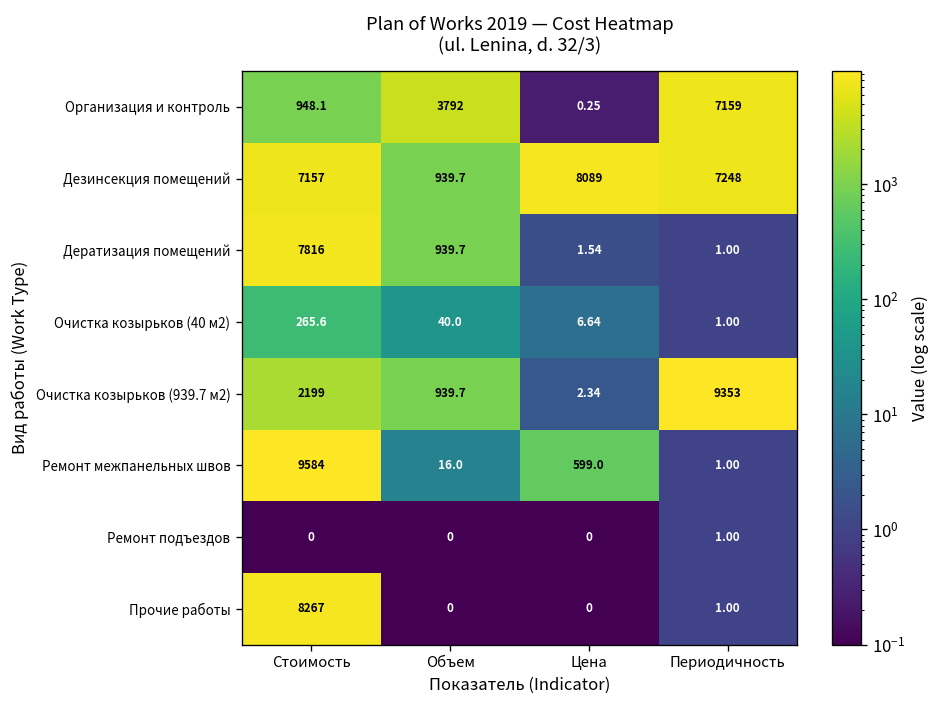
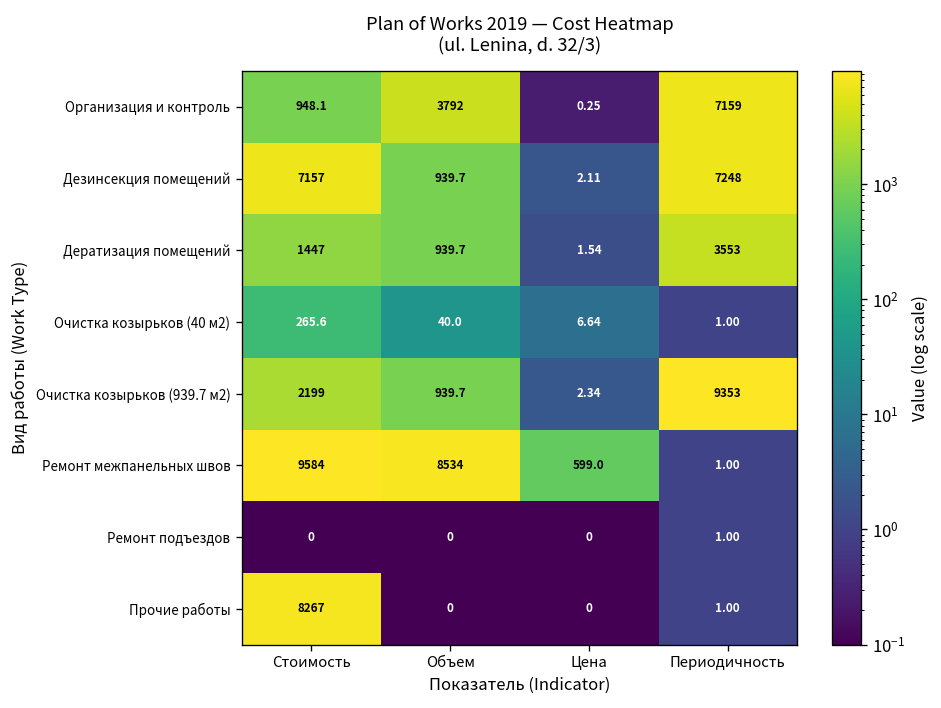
  {
    "Организация и контроль": {
      "Стоимость": 948.1,
      "Объем": 3792,
      "Цена": 0.25,
      "Периодичность": 7159
    },
    "Дезинсекция помещений": {
      "Стоимость": 7157,
      "Объем": 939.7,
-     "Цена": 8089,
+     "Цена": 2.11,
      "Периодичность": 7248
    },
    "Дератизация помещений": {
-     "Стоимость": 7816,
+     "Стоимость": 1447,
      "Объем": 939.7,
      "Цена": 1.54,
-     "Периодичность": 1.00
+     "Периодичность": 3553
    },
    "Очистка козырьков (40 м2)": {
      "Стоимость": 265.6,
      "Объем": 40.0,
      "Цена": 6.64,
      "Периодичность": 1.00
    },
    "Очистка козырьков (939.7 м2)": {
      "Стоимость": 2199,
      "Объем": 939.7,
      "Цена": 2.34,
      "Периодичность": 9353
    },
    "Ремонт межпанельных швов": {
      "Стоимость": 9584,
-     "Объем": 16.0,
+     "Объем": 8534,
      "Цена": 599.0,
      "Периодичность": 1.00
    },
    "Ремонт подъездов": {
      "Стоимость": 0,
      "Объем": 0,
      "Цена": 0,
      "Периодичность": 1.00
    },
    "Прочие работы": {
      "Стоимость": 8267,
      "Объем": 0,
      "Цена": 0,
      "Периодичность": 1.00
    }
  }
